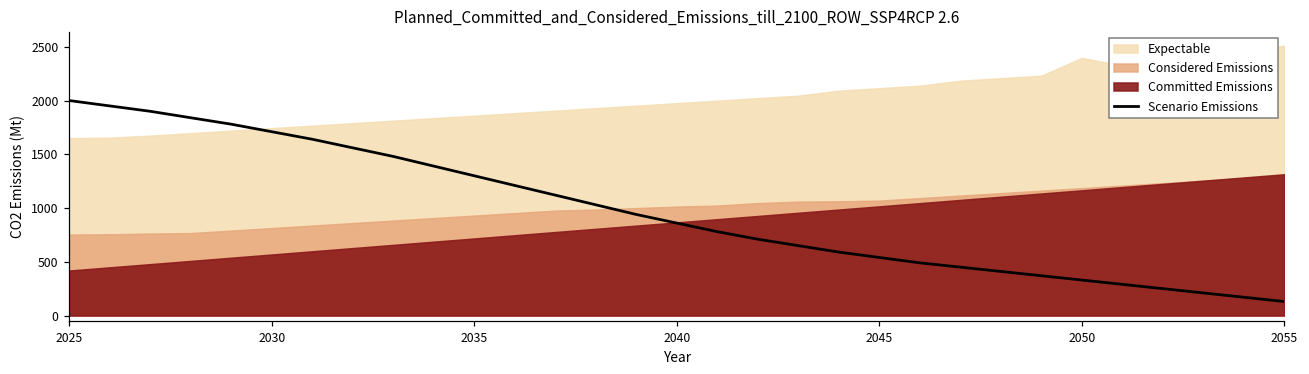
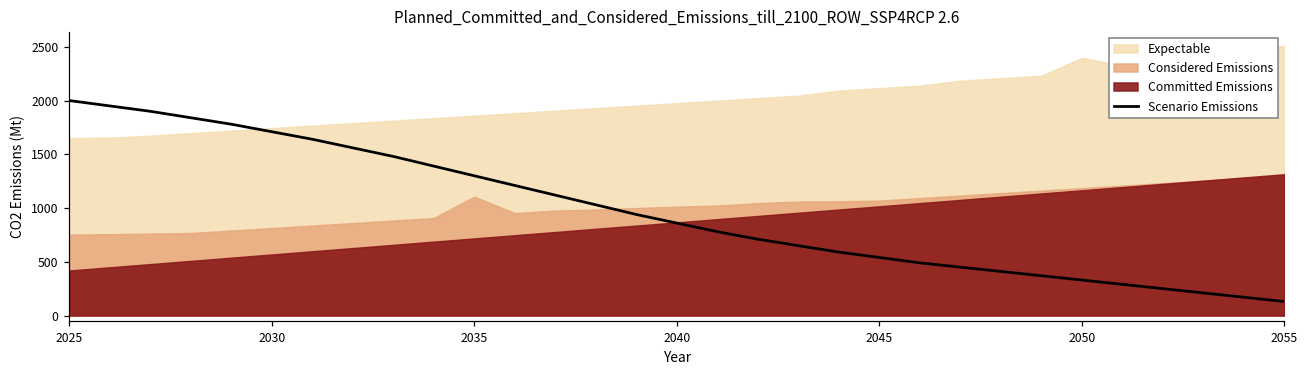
  {
    "Scenario Emissions": {
      "2025": 2000,
      "2030": 1700,
      "2035": 1300,
      "2045": 500,
      "2050": 300,
      "2055": 100
    },
    "Expectable": {
      "2025": 1600,
      "2030": 1700,
      "2035": 1900,
      "2040": 2000,
      "2045": 2100,
      "2050": 2400,
      "2055": 2500
    },
    "Considered Emissions": {
      "2025": 800,
      "2030": 800,
-     "2035": 900,
+     "2035": 1100,
      "2040": 1000,
      "2045": 1100
    },
    "Committed Emissions": {
      "2025": 400,
      "2030": 600,
      "2035": 700,
      "2045": 1000
    }
  }
